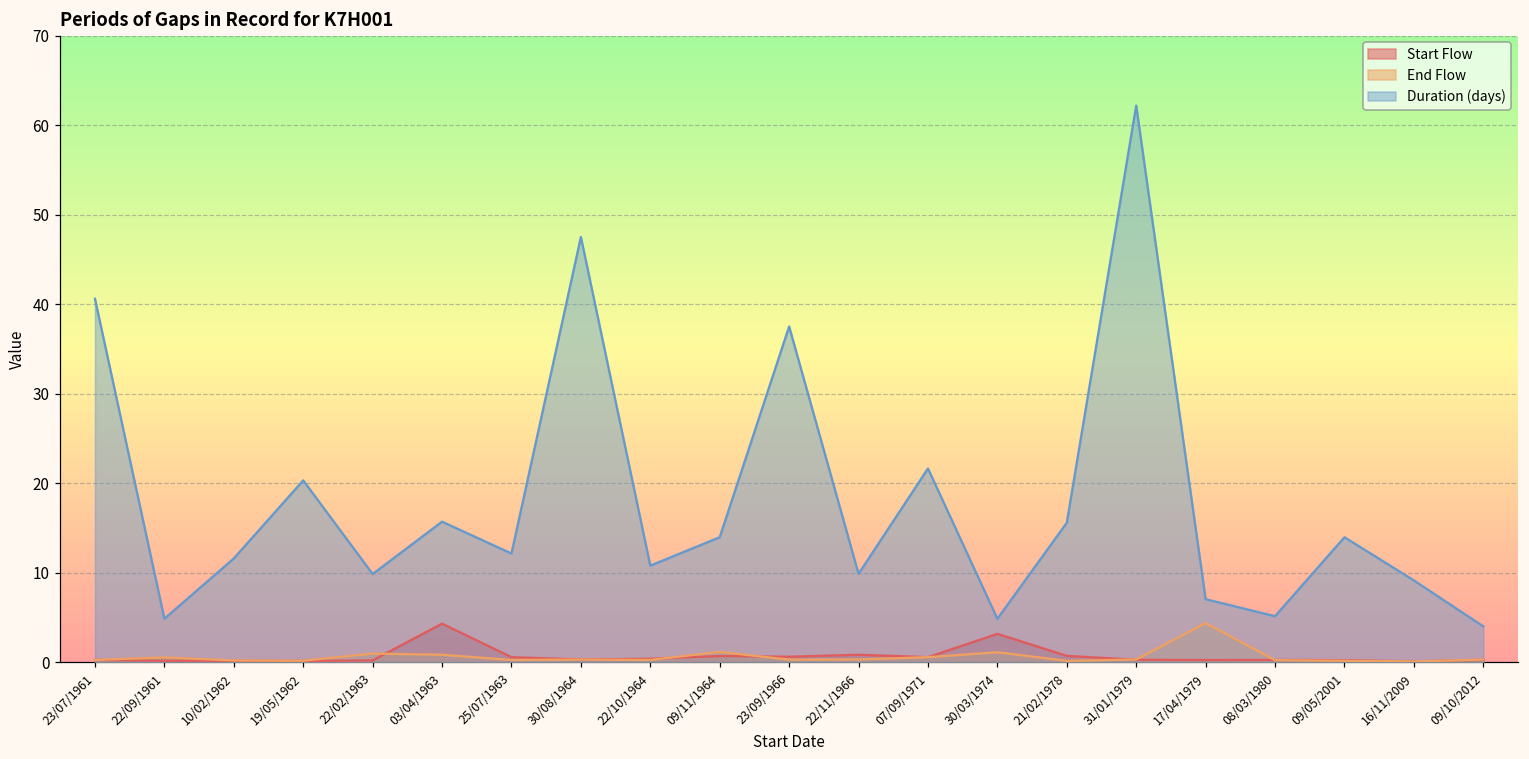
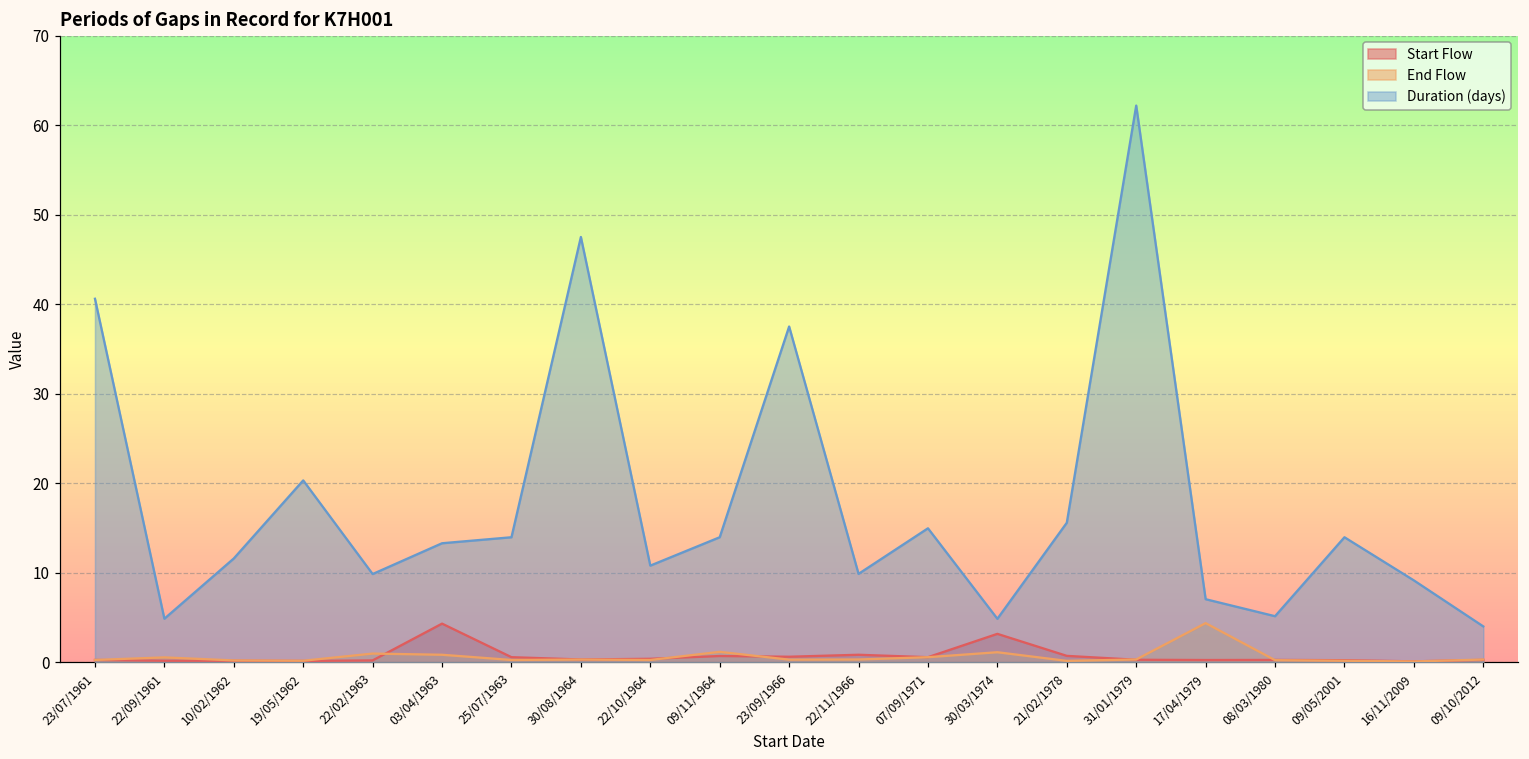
  {
    "Duration (days)": {
      "23/07/1961": 41,
      "22/09/1961": 5,
      "10/02/1962": 12,
      "19/05/1962": 20,
      "22/02/1963": 10,
-     "03/04/1963": 16,
-     "25/07/1963": 12,
+     "03/04/1963": 13,
+     "25/07/1963": 14,
      "30/08/1964": 48,
      "22/10/1964": 11,
      "09/11/1964": 14,
      "23/09/1966": 38,
      "22/11/1966": 10,
-     "07/09/1971": 22,
+     "07/09/1971": 15,
      "30/03/1974": 5,
      "21/02/1978": 16,
      "31/01/1979": 62,
      "17/04/1979": 7,
      "08/03/1980": 5,
      "09/05/2001": 14,
      "16/11/2009": 9,
      "09/10/2012": 4
    }
  }
